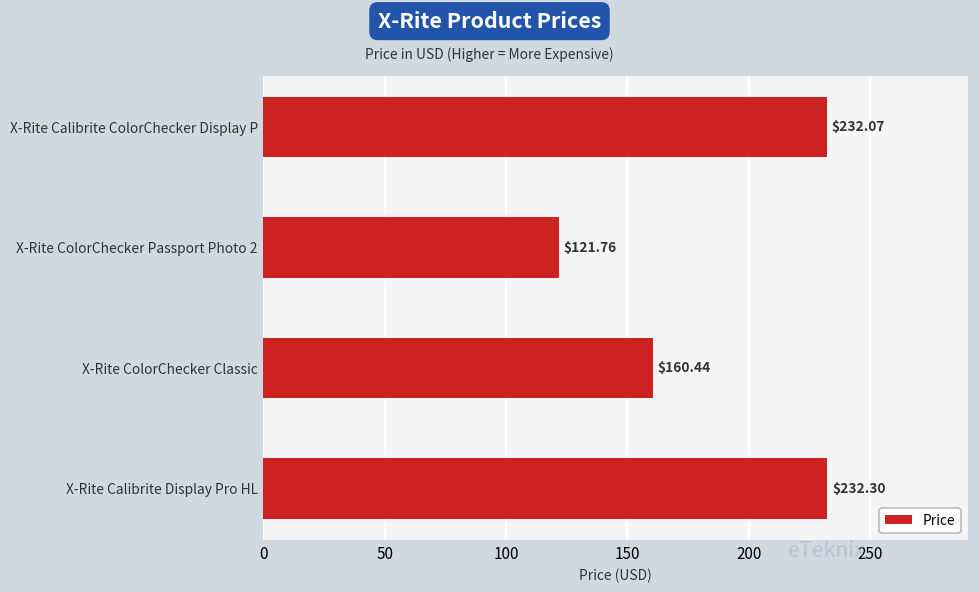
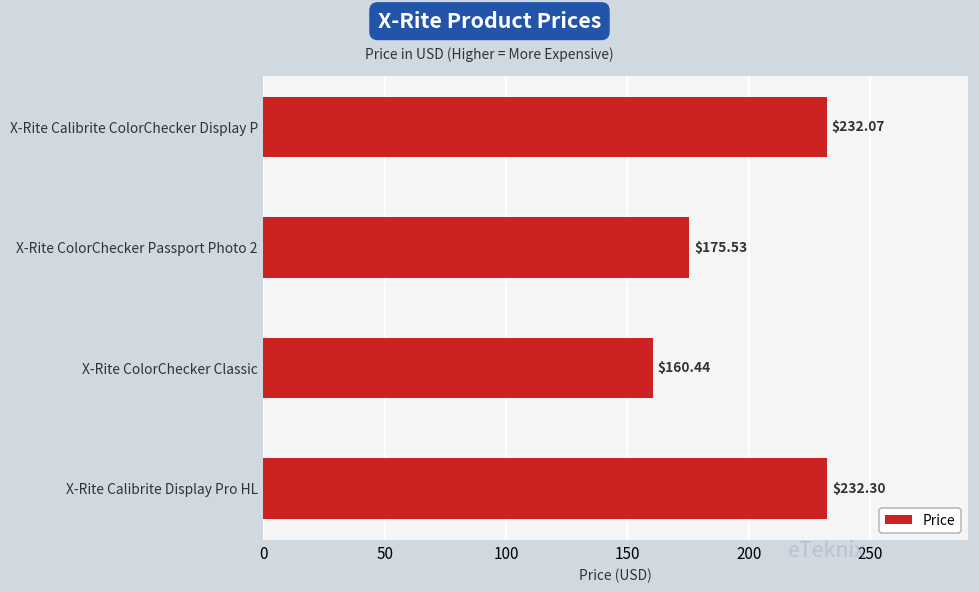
  {
    "X-Rite Calibrite ColorChecker Display P": "$232.07",
-   "X-Rite ColorChecker Passport Photo 2": "$121.76",
+   "X-Rite ColorChecker Passport Photo 2": "$175.53",
    "X-Rite ColorChecker Classic": "$160.44",
    "X-Rite Calibrite Display Pro HL": "$232.30"
  }
